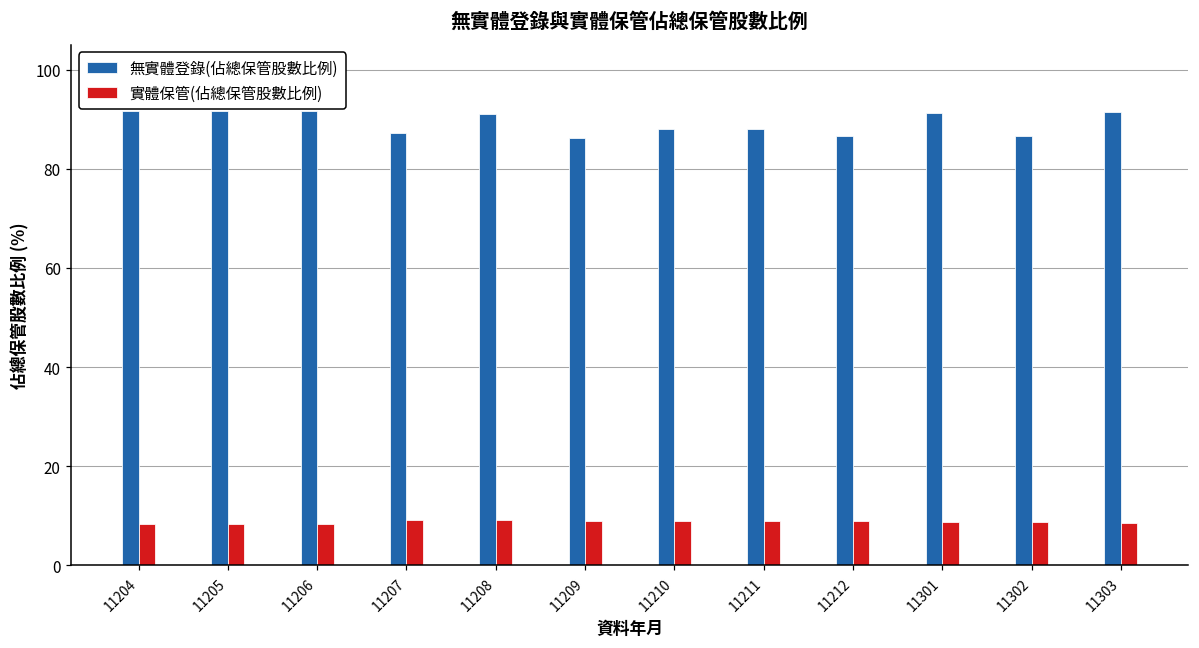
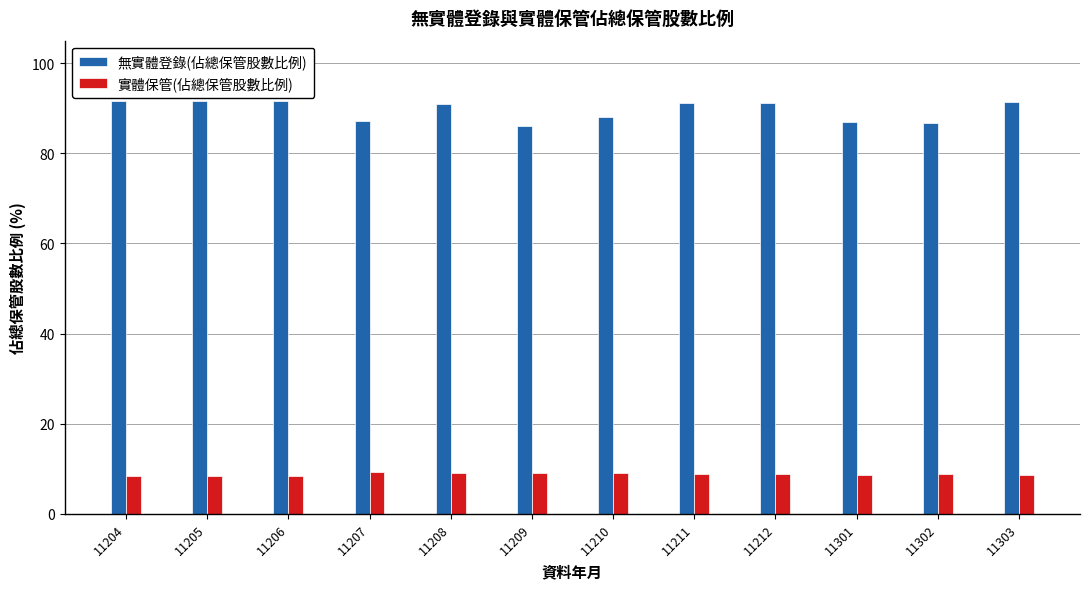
  {
    "無實體登錄(佔總保管股數比例)": {
      "11204": 92,
      "11205": 92,
      "11206": 92,
      "11207": 87,
      "11208": 91,
      "11209": 86,
      "11210": 88,
-     "11211": 88,
-     "11212": 87,
-     "11301": 91,
+     "11211": 91,
+     "11212": 91,
+     "11301": 87,
      "11302": 87,
      "11303": 91
    },
    "實體保管(佔總保管股數比例)": {
      "11204": 8,
      "11205": 8,
      "11206": 8,
      "11207": 9,
      "11208": 9,
      "11209": 9,
      "11210": 9,
      "11211": 9,
      "11212": 9,
      "11301": 9,
      "11302": 9,
      "11303": 9
    }
  }
